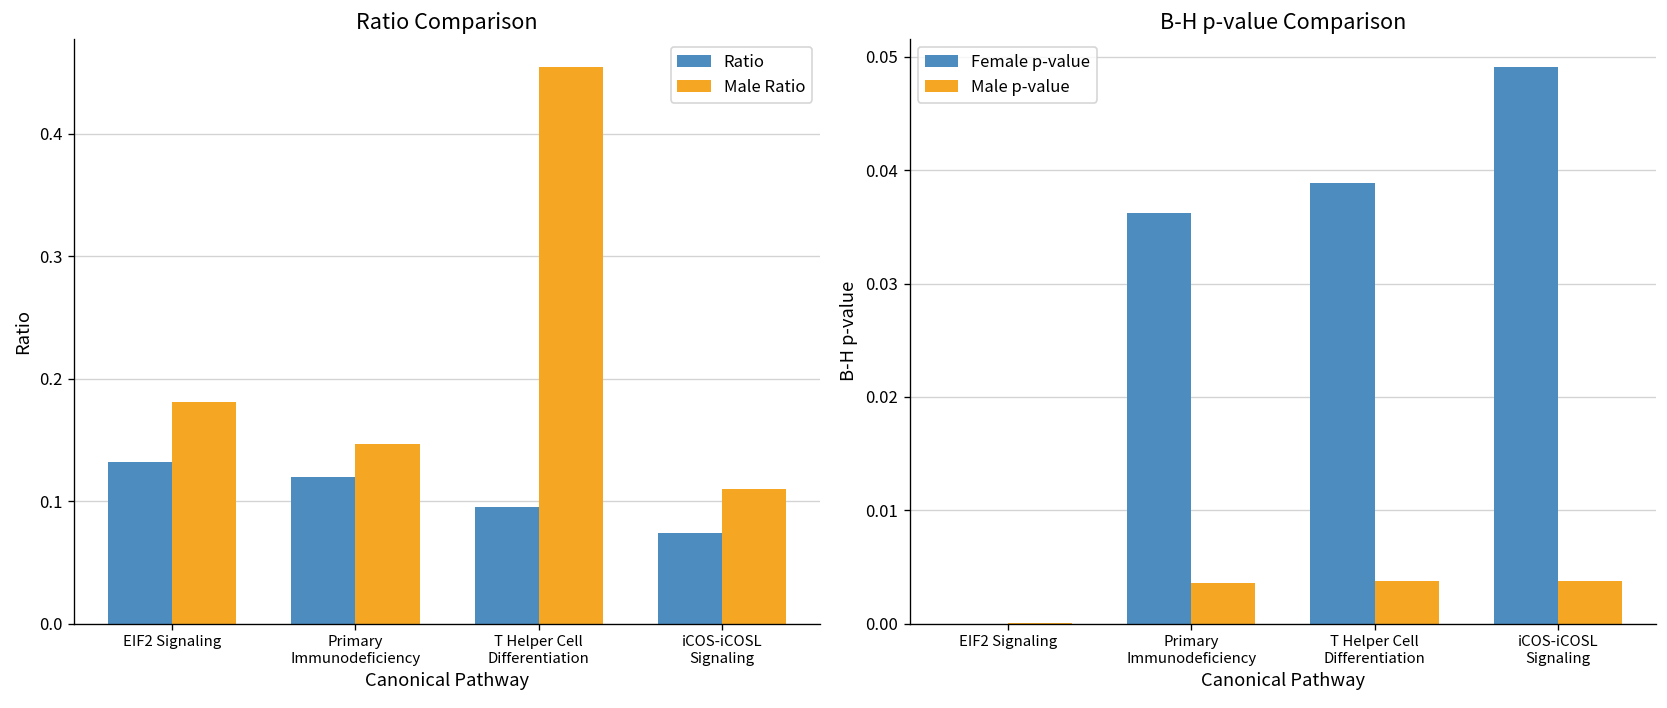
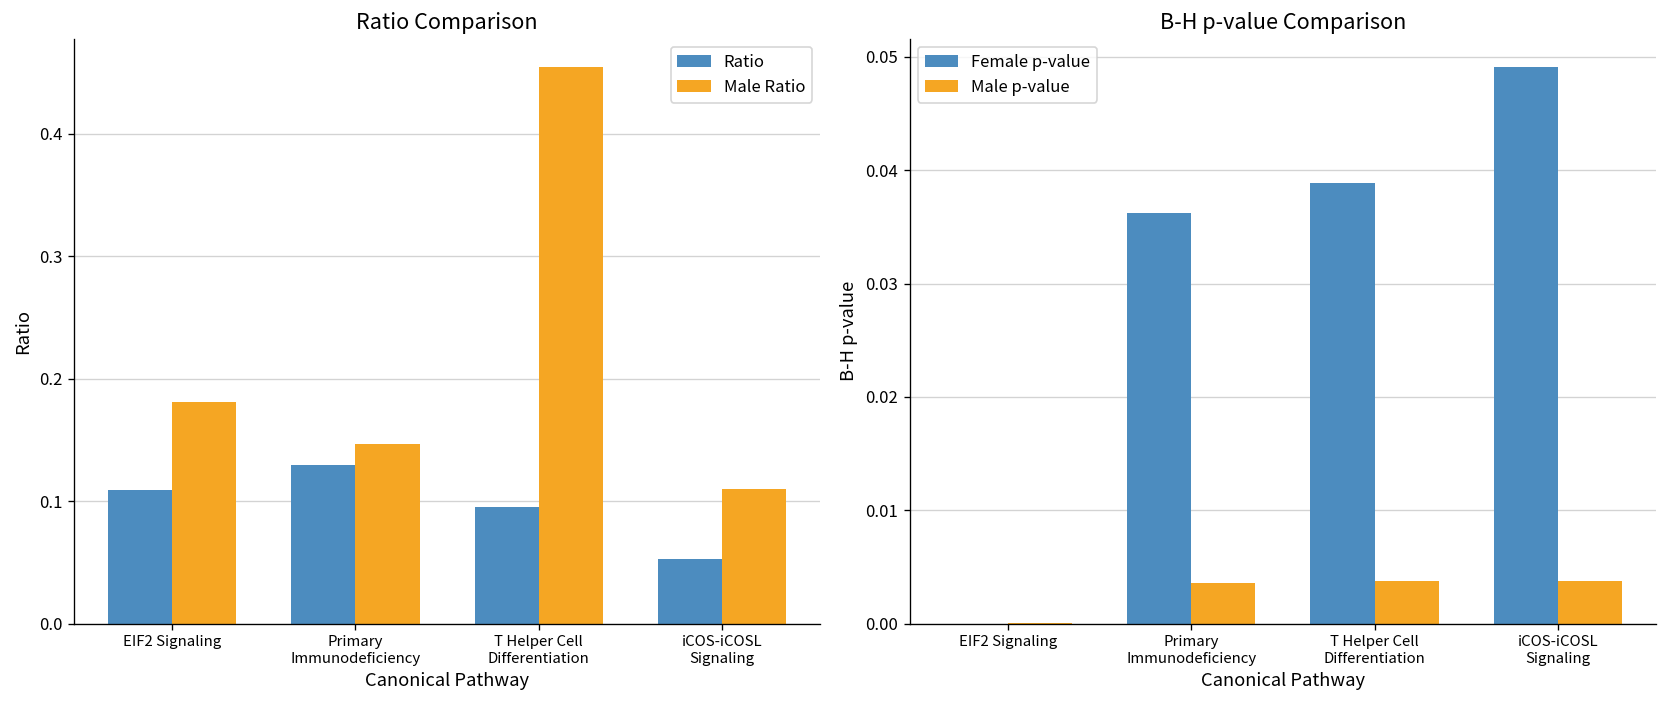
  {
    "Ratio Comparison": {
      "Ratio": {
-       "EIF2 Signaling": 0.132,
-       "Primary Immunodeficiency": 0.12,
+       "EIF2 Signaling": 0.109,
+       "Primary Immunodeficiency": 0.13,
        "T Helper Cell Differentiation": 0.095,
-       "iCOS-iCOSL Signaling": 0.074
+       "iCOS-iCOSL Signaling": 0.053
      },
      "Male Ratio": {
        "EIF2 Signaling": 0.181,
        "Primary Immunodeficiency": 0.147,
        "T Helper Cell Differentiation": 0.455,
        "iCOS-iCOSL Signaling": 0.110
      }
    },
    "B-H p-value Comparison": {
      "Female p-value": {
        "Primary Immunodeficiency": 0.036,
        "T Helper Cell Differentiation": 0.039,
        "iCOS-iCOSL Signaling": 0.049
      },
      "Male p-value": {
        "Primary Immunodeficiency": 0.004,
        "T Helper Cell Differentiation": 0.004,
        "iCOS-iCOSL Signaling": 0.004
      }
    }
  }
